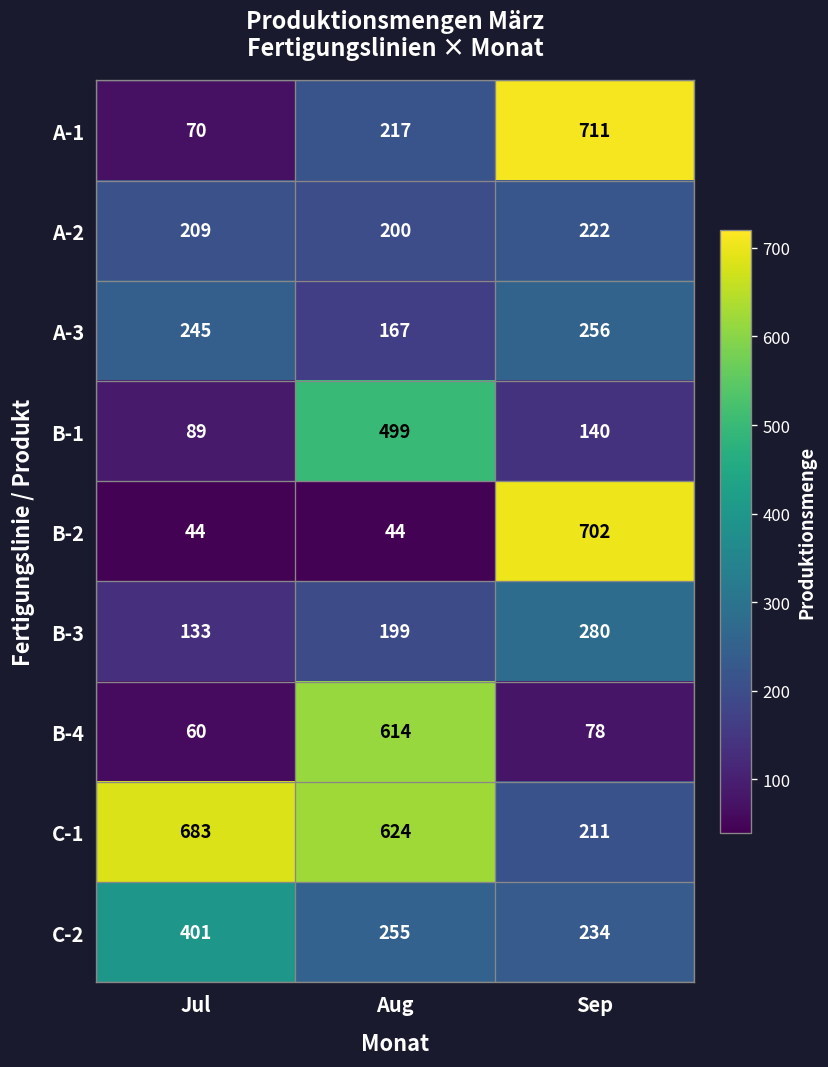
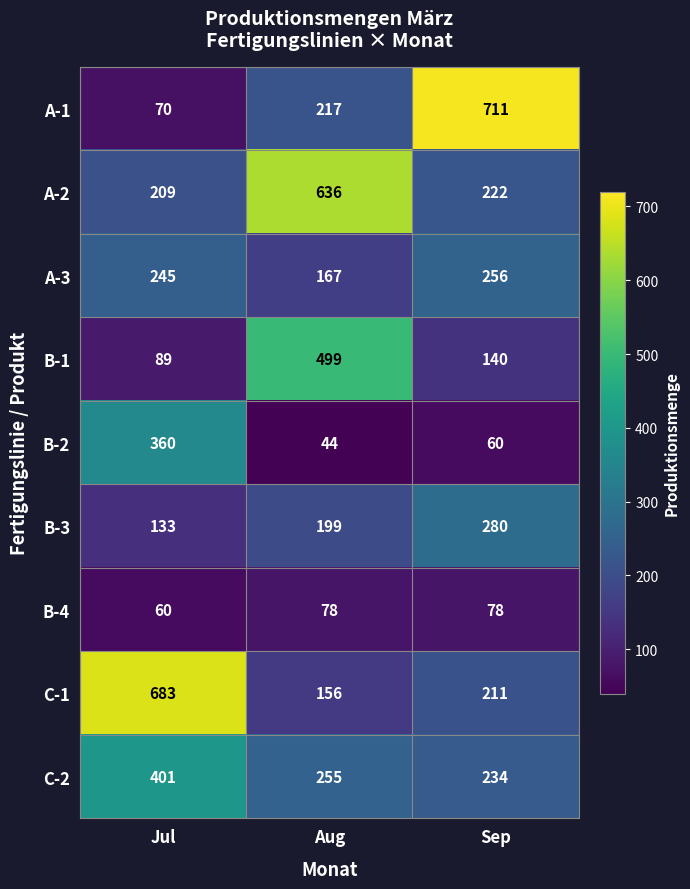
  {
    "A-1": {
      "Jul": 70,
      "Aug": 217,
      "Sep": 711
    },
    "A-2": {
      "Jul": 209,
-     "Aug": 200,
+     "Aug": 636,
      "Sep": 222
    },
    "A-3": {
      "Jul": 245,
      "Aug": 167,
      "Sep": 256
    },
    "B-1": {
      "Jul": 89,
      "Aug": 499,
      "Sep": 140
    },
    "B-2": {
-     "Jul": 44,
+     "Jul": 360,
      "Aug": 44,
-     "Sep": 702
+     "Sep": 60
    },
    "B-3": {
      "Jul": 133,
      "Aug": 199,
      "Sep": 280
    },
    "B-4": {
      "Jul": 60,
-     "Aug": 614,
+     "Aug": 78,
      "Sep": 78
    },
    "C-1": {
      "Jul": 683,
-     "Aug": 624,
+     "Aug": 156,
      "Sep": 211
    },
    "C-2": {
      "Jul": 401,
      "Aug": 255,
      "Sep": 234
    }
  }
